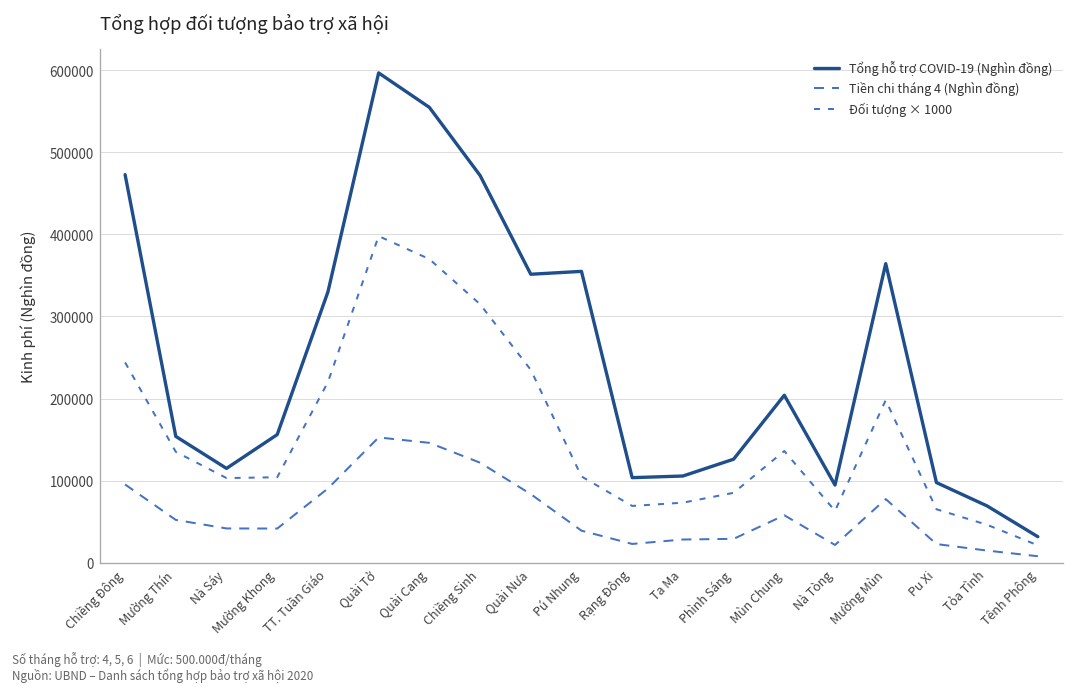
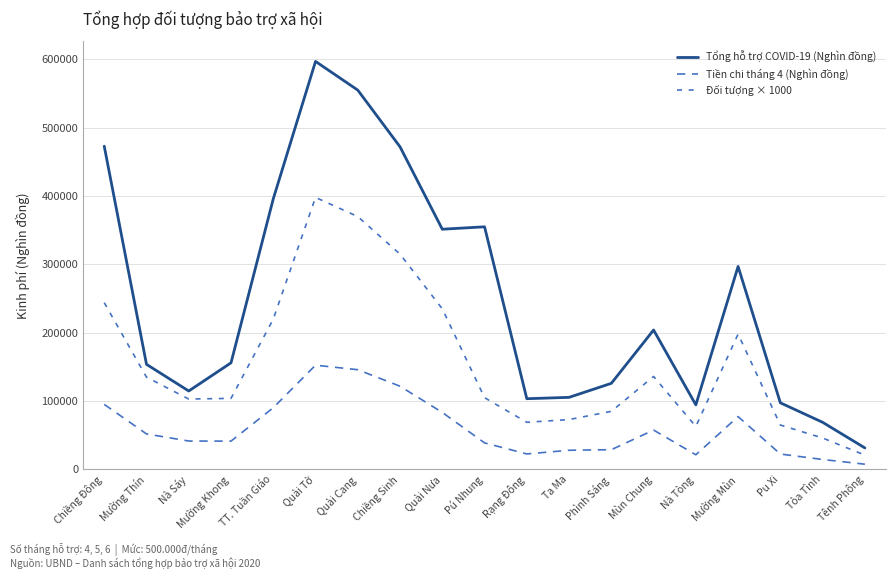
  {
    "Tổng hỗ trợ COVID-19 (Nghìn đồng)": {
      "Chiềng Đông": 470000,
      "Mường Thín": 150000,
      "Nà Sáy": 110000,
      "Mường Khong": 160000,
-     "TT. Tuần Giáo": 330000,
+     "TT. Tuần Giáo": 400000,
      "Quài Tở": 600000,
      "Quài Cang": 560000,
      "Chiềng Sinh": 470000,
      "Quài Nưa": 350000,
      "Pú Nhung": 360000,
      "Rạng Đông": 100000,
      "Ta Ma": 110000,
      "Phình Sáng": 130000,
      "Mùn Chung": 200000,
      "Nà Tòng": 90000,
-     "Mường Mùn": 360000,
+     "Mường Mùn": 300000,
      "Pu Xi": 100000,
      "Tỏa Tình": 70000,
      "Tênh Phông": 30000
    }
  }
